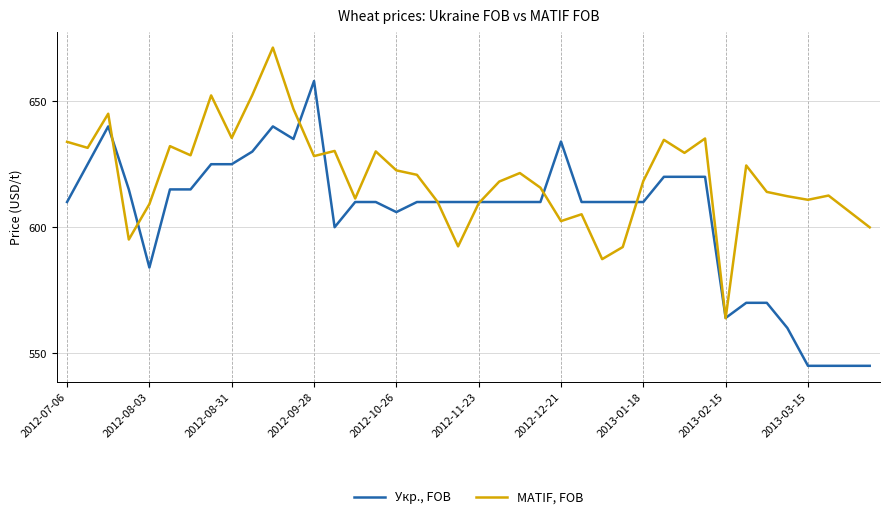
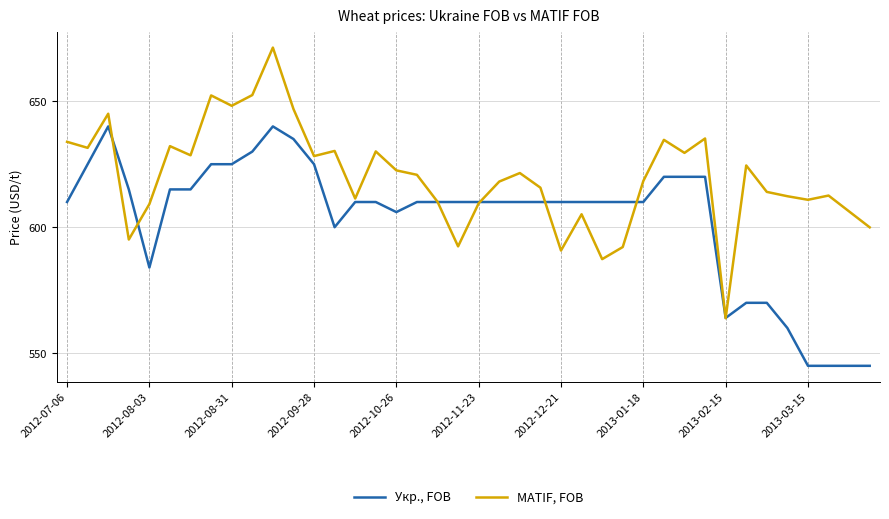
  {
    "Укр., FOB": {
      "2012-07-06": 610,
      "2012-08-03": 584,
      "2012-08-31": 625,
-     "2012-09-28": 658,
+     "2012-09-28": 625,
      "2012-10-26": 606,
-     "2012-12-21": 634,
+     "2012-12-21": 610,
      "2013-01-18": 610,
      "2013-03-15": 545
    },
    "MATIF, FOB": {
      "2012-07-06": 634,
      "2012-08-03": 609,
-     "2012-08-31": 635,
+     "2012-08-31": 648,
      "2012-09-28": 628,
      "2012-10-26": 623,
-     "2012-12-21": 602,
+     "2012-12-21": 591,
      "2013-01-18": 618,
      "2013-03-15": 611
    }
  }
